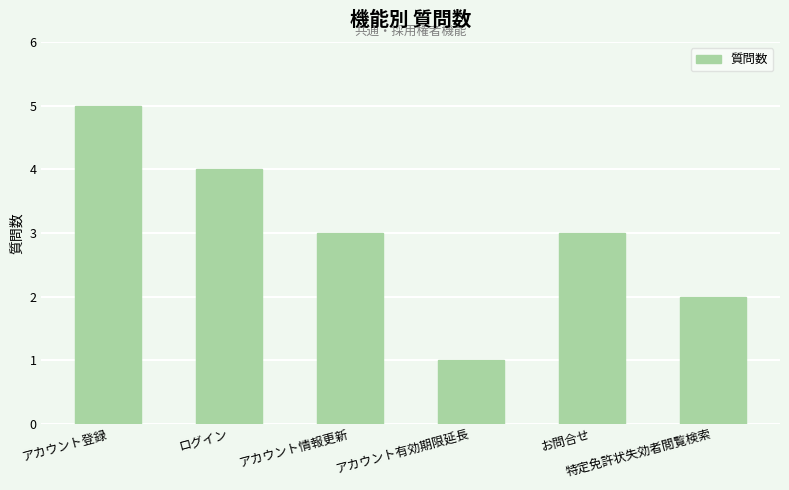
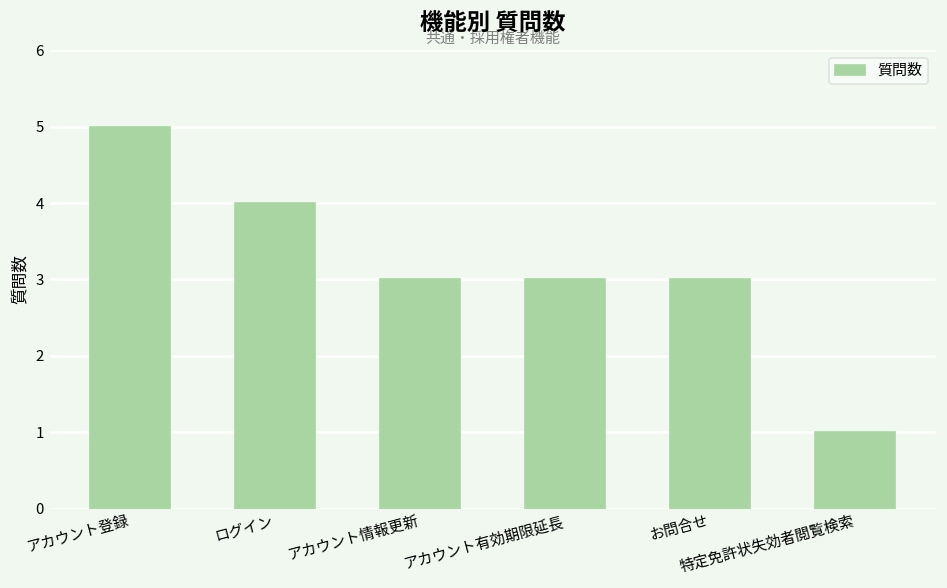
  {
    "アカウント登録": 5,
    "ログイン": 4,
    "アカウント情報更新": 3,
-   "アカウント有効期限延長": 1,
+   "アカウント有効期限延長": 3,
    "お問合せ": 3,
-   "特定免許状失効者閲覧検索": 2
+   "特定免許状失効者閲覧検索": 1
  }
